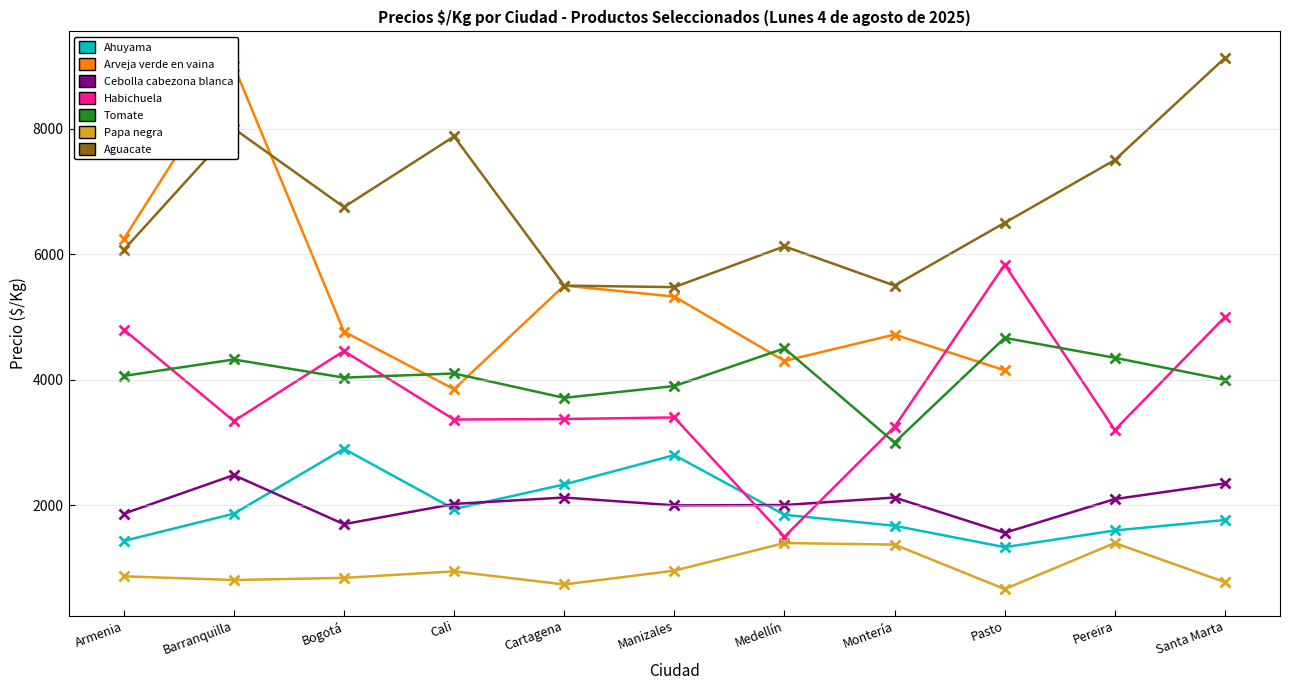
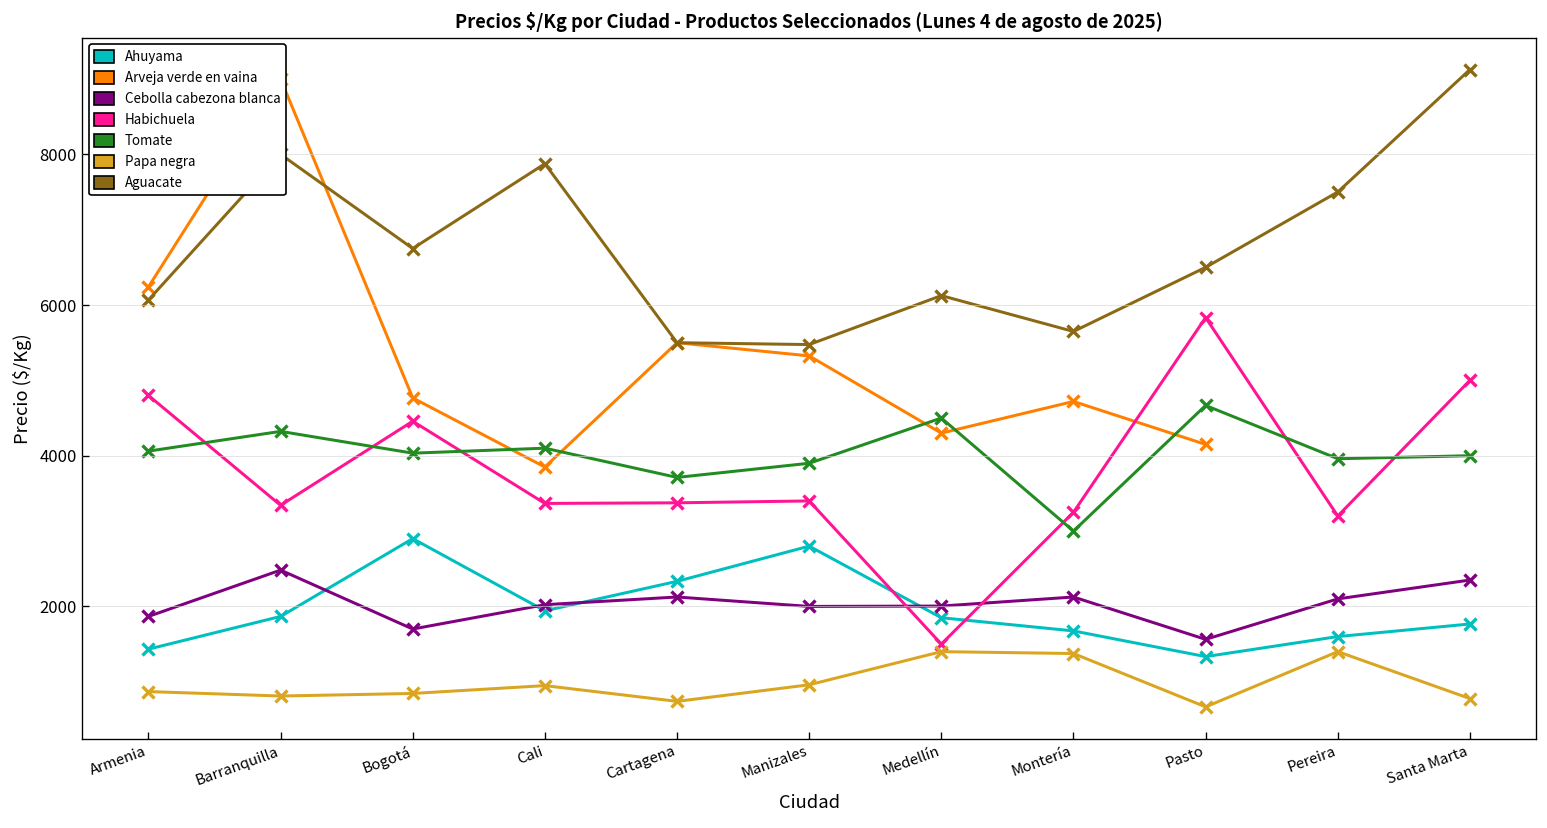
  {
    "Ahuyama": {
      "Armenia": 1400,
      "Barranquilla": 1900,
      "Bogotá": 2900,
      "Cali": 1900,
      "Cartagena": 2300,
      "Manizales": 2800,
      "Medellín": 1900,
      "Montería": 1700,
      "Pasto": 1300,
      "Pereira": 1600,
      "Santa Marta": 1800
    },
    "Arveja verde en vaina": {
      "Armenia": 6200,
      "Bogotá": 4800,
      "Cali": 3900,
      "Manizales": 5300,
      "Medellín": 4300,
      "Montería": 4700,
      "Pasto": 4200
    },
    "Cebolla cabezona blanca": {
      "Armenia": 1900,
      "Barranquilla": 2500,
      "Bogotá": 1700,
      "Cali": 2000,
      "Cartagena": 2100,
      "Manizales": 2000,
      "Medellín": 2000,
      "Montería": 2100,
      "Pasto": 1600,
      "Pereira": 2100,
      "Santa Marta": 2400
    },
    "Habichuela": {
      "Armenia": 4800,
      "Barranquilla": 3300,
      "Bogotá": 4500,
      "Cali": 3400,
      "Cartagena": 3400,
      "Manizales": 3400,
      "Medellín": 1500,
      "Montería": 3300,
      "Pasto": 5800,
      "Pereira": 3200,
      "Santa Marta": 5000
    },
    "Tomate": {
      "Armenia": 4100,
      "Barranquilla": 4300,
      "Bogotá": 4000,
      "Cali": 4100,
      "Cartagena": 3700,
      "Manizales": 3900,
      "Medellín": 4500,
      "Montería": 3000,
      "Pasto": 4700,
-     "Pereira": 4400,
+     "Pereira": 4000,
      "Santa Marta": 4000
    },
    "Papa negra": {
      "Armenia": 900,
      "Barranquilla": 800,
      "Bogotá": 800,
      "Cali": 900,
      "Cartagena": 700,
      "Manizales": 1000,
      "Medellín": 1400,
      "Montería": 1400,
      "Pasto": 700,
      "Pereira": 1400,
      "Santa Marta": 800
    },
    "Aguacate": {
      "Armenia": 6100,
      "Bogotá": 6800,
      "Cali": 7900,
      "Manizales": 5500,
      "Medellín": 6100,
-     "Montería": 5500,
+     "Montería": 5600,
      "Pasto": 6500,
      "Pereira": 7500,
      "Santa Marta": 9100
    }
  }
